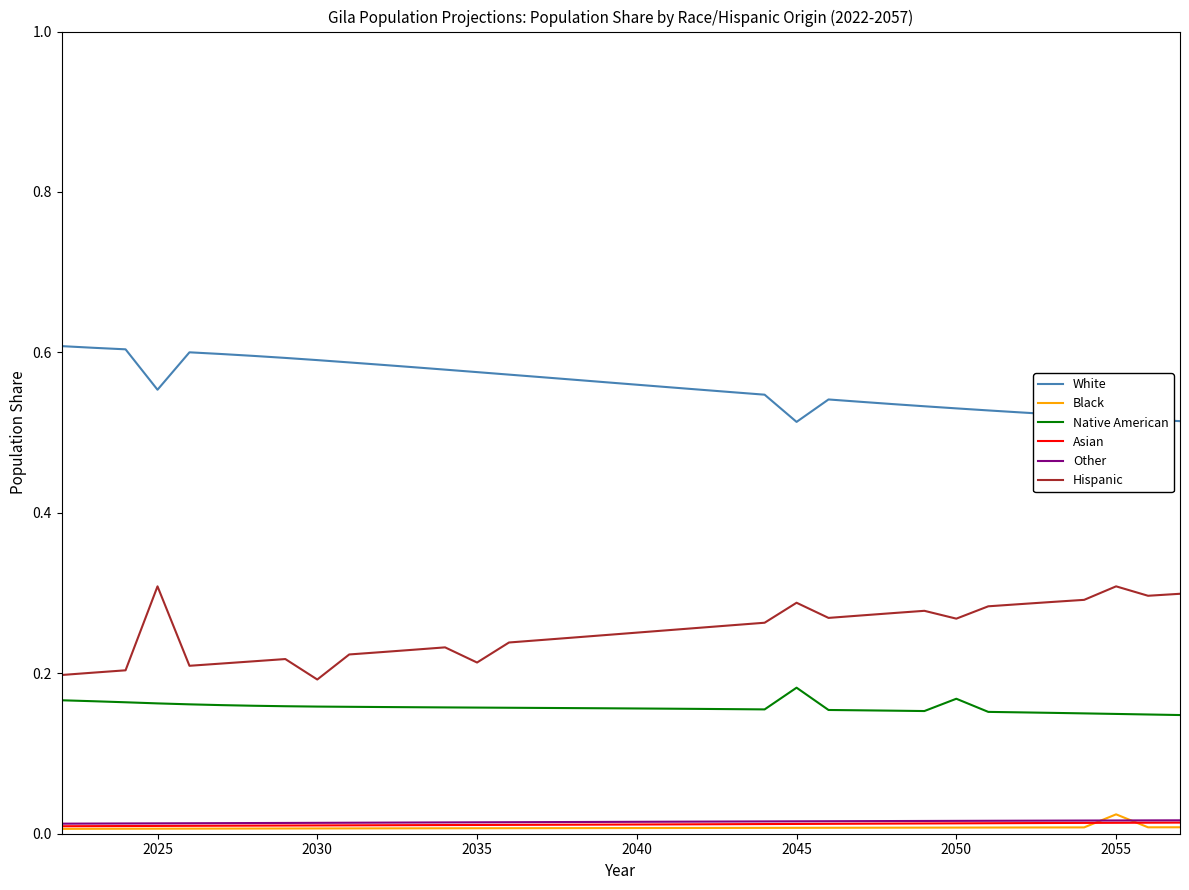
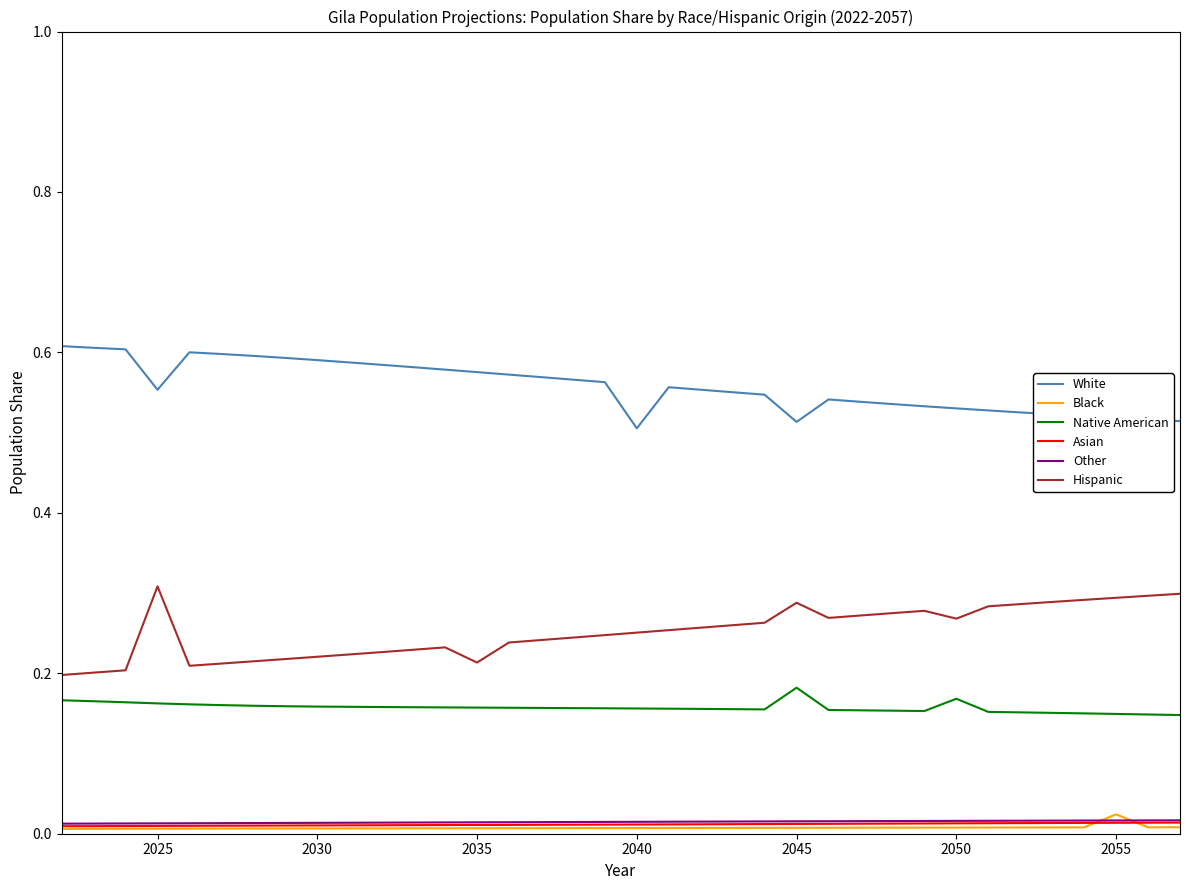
  {
    "White": {
      "2025": 0.55,
      "2030": 0.59,
      "2035": 0.58,
-     "2040": 0.56,
+     "2040": 0.51,
      "2045": 0.51,
      "2050": 0.53
    },
    "Black": {
      "2025": 0.01,
      "2030": 0.01,
      "2035": 0.01,
      "2040": 0.01,
      "2045": 0.01,
      "2050": 0.01,
      "2055": 0.02
    },
    "Native American": {
      "2025": 0.16,
      "2030": 0.16,
      "2035": 0.16,
      "2040": 0.16,
      "2045": 0.18,
      "2050": 0.17,
      "2055": 0.15
    },
    "Asian": {
      "2030": 0.01,
      "2035": 0.01,
      "2040": 0.01,
      "2045": 0.01
    },
    "Other": {
      "2030": 0.01,
      "2035": 0.01,
      "2040": 0.01,
      "2045": 0.02
    },
    "Hispanic": {
      "2025": 0.31,
-     "2030": 0.19,
+     "2030": 0.22,
      "2035": 0.21,
      "2040": 0.25,
      "2045": 0.29,
      "2050": 0.27,
-     "2055": 0.31
+     "2055": 0.29
    }
  }
